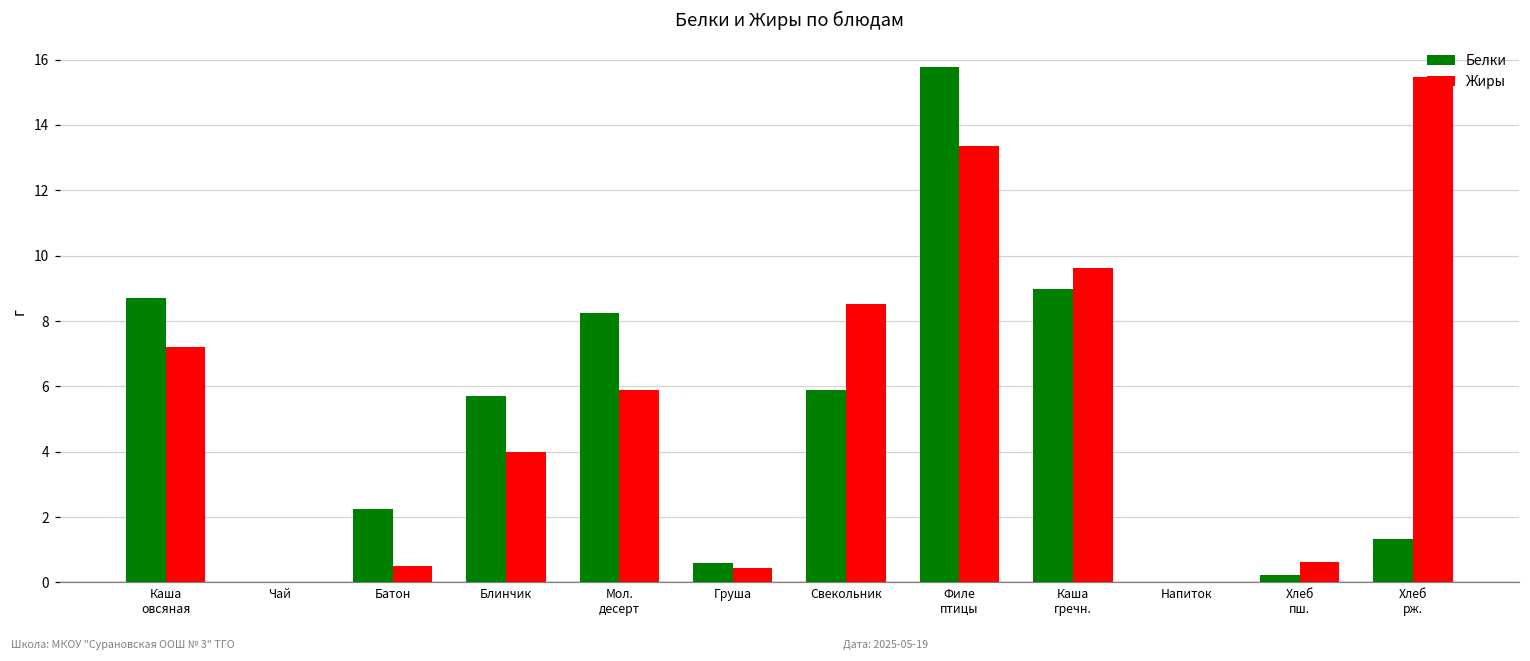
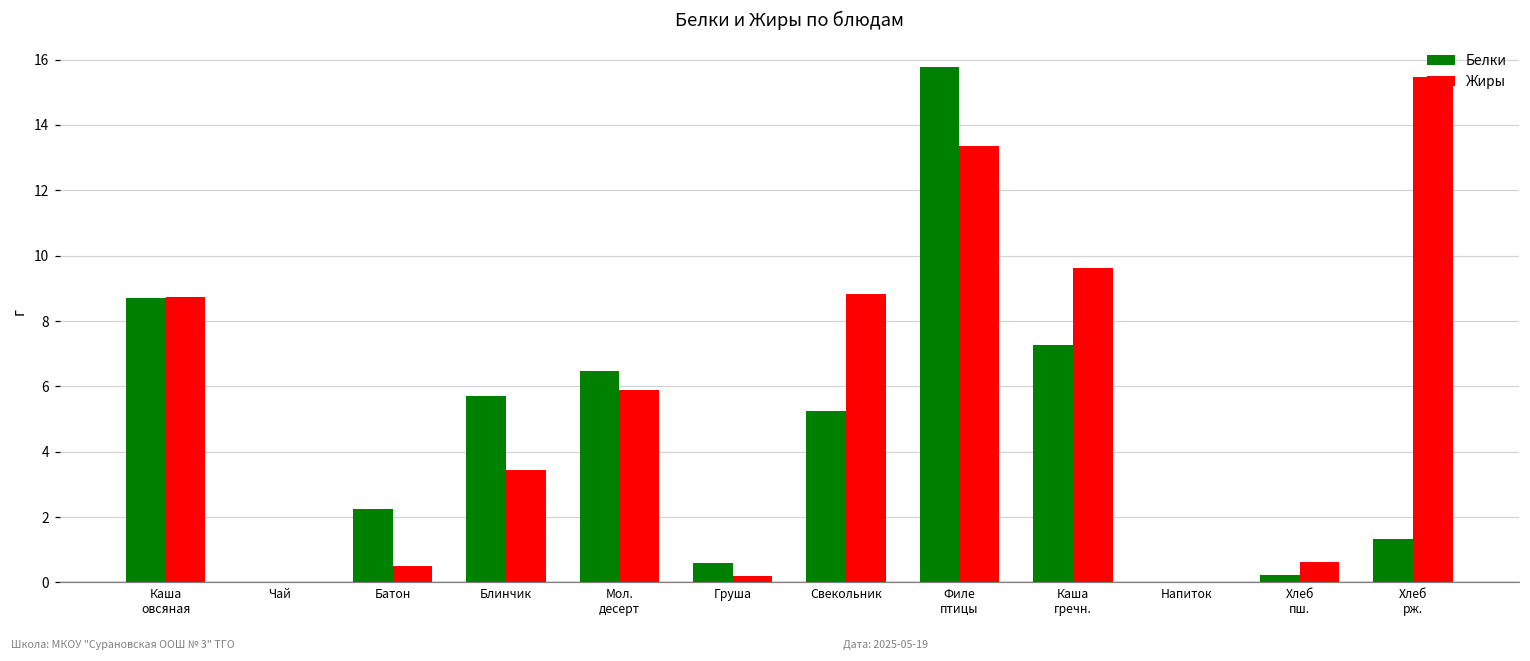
  {
    "Белки": {
      "Каша овсяная": 8.7,
      "Чай": 0.0,
      "Батон": 2.3,
      "Блинчик": 5.7,
-     "Мол. десерт": 8.3,
+     "Мол. десерт": 6.5,
      "Груша": 0.6,
-     "Свекольник": 5.9,
+     "Свекольник": 5.2,
      "Филе птицы": 15.8,
-     "Каша гречн.": 9.0,
+     "Каша гречн.": 7.3,
      "Напиток": 0.0,
      "Хлеб пш.": 0.2,
      "Хлеб рж.": 1.3
    },
    "Жиры": {
-     "Каша овсяная": 7.2,
+     "Каша овсяная": 8.7,
      "Чай": 0.0,
      "Батон": 0.5,
-     "Блинчик": 4.0,
+     "Блинчик": 3.5,
      "Мол. десерт": 5.9,
-     "Груша": 0.5,
-     "Свекольник": 8.5,
+     "Груша": 0.2,
+     "Свекольник": 8.8,
      "Филе птицы": 13.4,
      "Каша гречн.": 9.6,
      "Напиток": 0.0,
      "Хлеб пш.": 0.6,
      "Хлеб рж.": 15.5
    }
  }
